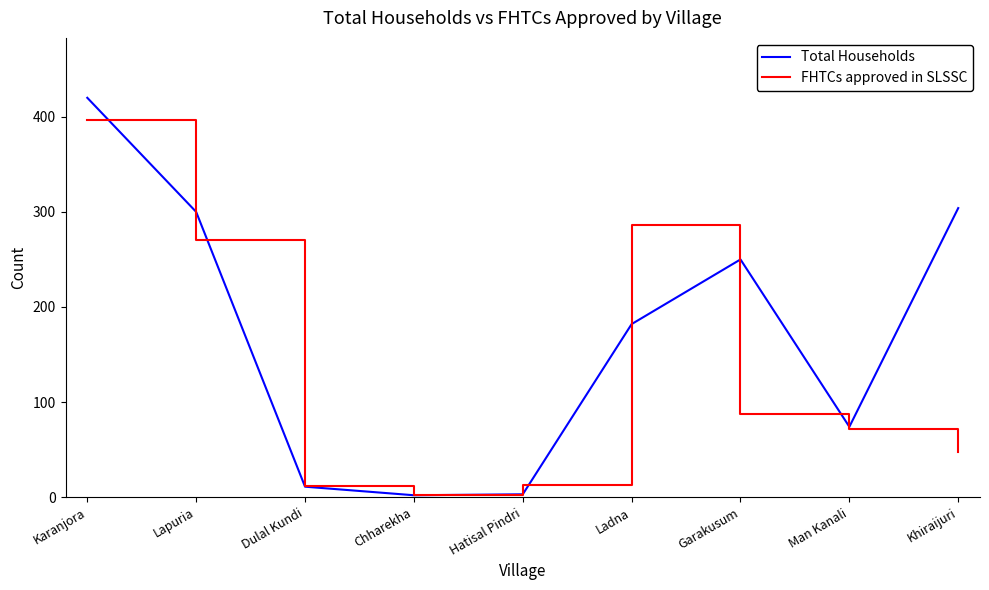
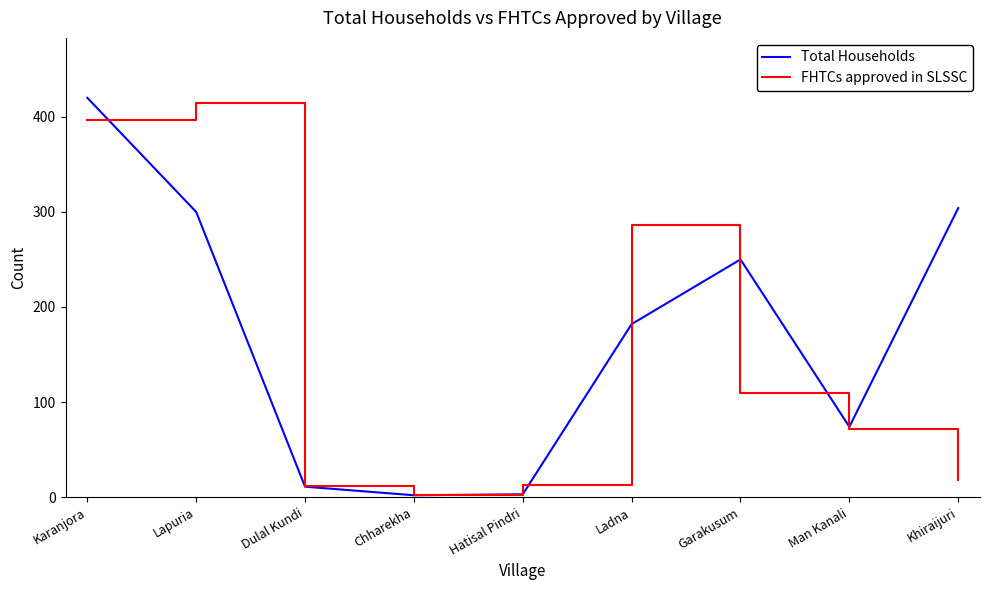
  {
    "Total Households": {
      "Karanjora": 420,
      "Lapuria": 300,
      "Hatisal Pindri": 0,
      "Ladna": 180,
      "Garakusum": 250,
      "Khiraijuri": 300
    },
    "FHTCs approved in SLSSC": {
      "Karanjora": 400,
-     "Lapuria": 270,
+     "Lapuria": 420,
      "Hatisal Pindri": 10,
      "Ladna": 290,
-     "Garakusum": 90,
-     "Khiraijuri": 50
+     "Garakusum": 110,
+     "Khiraijuri": 20
    }
  }
